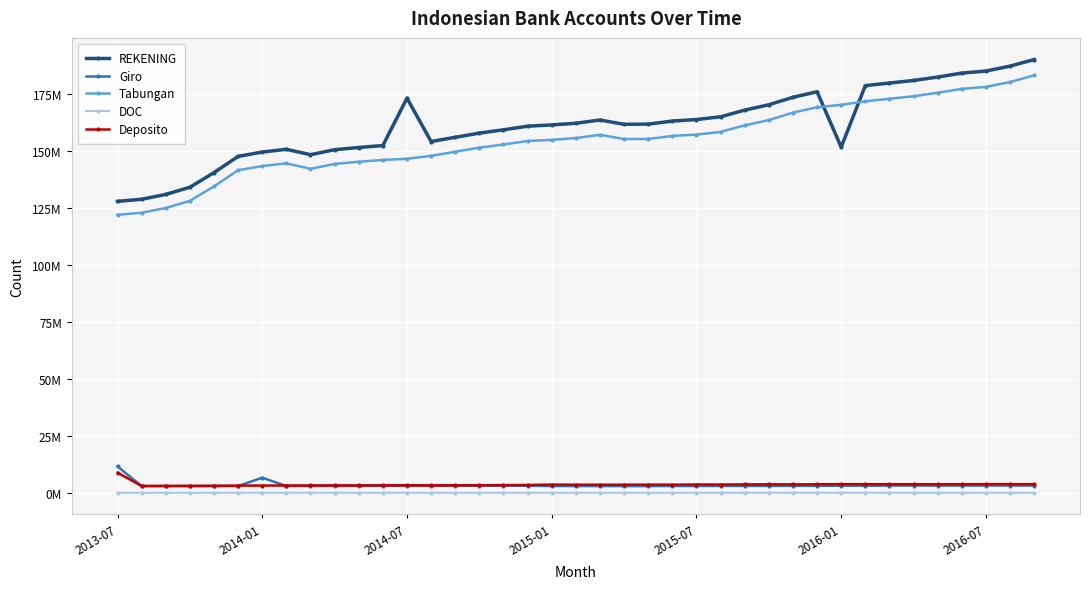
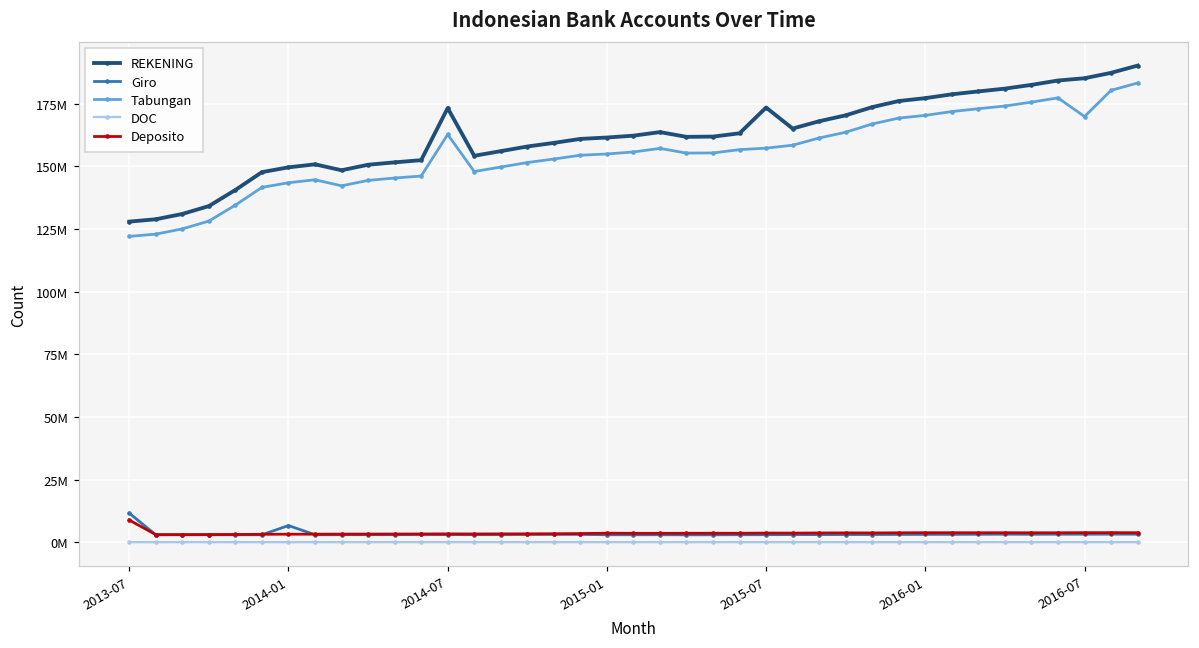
  {
    "REKENING": {
      "2013-07": 128000000,
      "2014-01": 150000000,
      "2014-07": 173000000,
      "2015-01": 161000000,
-     "2015-07": 164000000,
-     "2016-01": 152000000,
+     "2015-07": 173000000,
+     "2016-01": 177000000,
      "2016-07": 185000000
    },
    "Giro": {
      "2013-07": 12000000,
      "2014-01": 7000000
    },
    "Tabungan": {
      "2013-07": 122000000,
      "2014-01": 143000000,
-     "2014-07": 147000000,
+     "2014-07": 163000000,
      "2015-01": 155000000,
      "2015-07": 157000000,
      "2016-01": 170000000,
-     "2016-07": 178000000
+     "2016-07": 170000000
    },
    "DOC": {
      "2013-07": 0,
      "2014-01": 0,
      "2014-07": 0,
      "2015-01": 0,
      "2015-07": 0,
      "2016-01": 0,
      "2016-07": 0
    },
    "Deposito": {
      "2013-07": 9000000,
      "2014-01": 3000000
    }
  }
